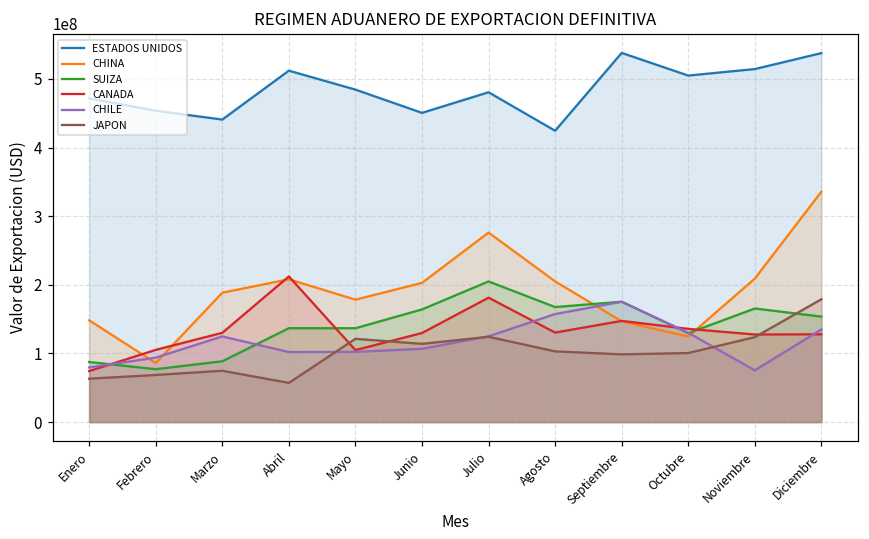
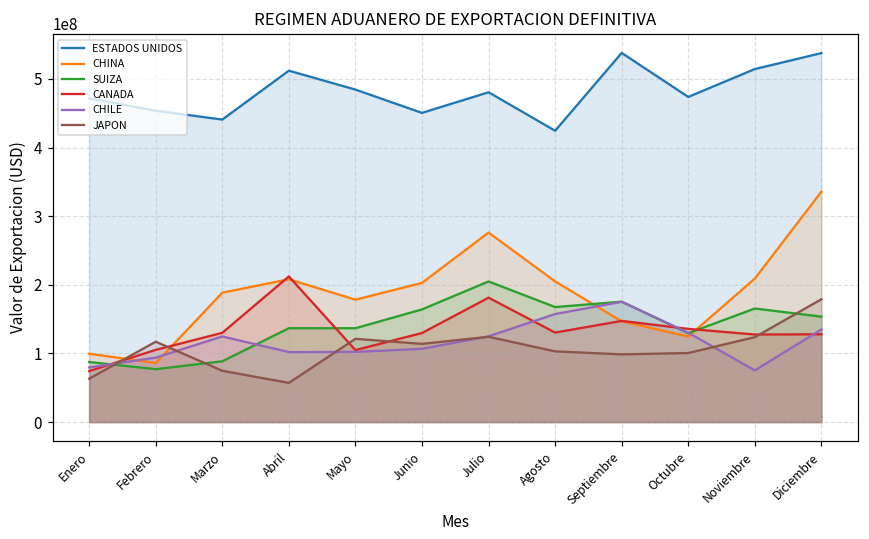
  {
    "ESTADOS UNIDOS": {
      "Marzo": 440000000,
      "Abril": 510000000,
      "Mayo": 480000000,
      "Junio": 450000000,
      "Julio": 480000000,
      "Agosto": 420000000,
      "Septiembre": 540000000,
-     "Octubre": 500000000,
+     "Octubre": 470000000,
      "Noviembre": 510000000,
      "Diciembre": 540000000
    },
    "CHINA": {
-     "Enero": 150000000,
+     "Enero": 100000000,
      "Febrero": 90000000,
      "Marzo": 190000000,
      "Abril": 210000000,
      "Mayo": 180000000,
      "Junio": 200000000,
      "Julio": 280000000,
      "Agosto": 200000000,
      "Octubre": 120000000,
      "Noviembre": 210000000,
      "Diciembre": 340000000
    },
    "SUIZA": {
      "Enero": 90000000,
      "Febrero": 80000000,
      "Marzo": 90000000,
      "Abril": 140000000,
      "Mayo": 140000000,
      "Junio": 160000000,
      "Julio": 200000000,
      "Agosto": 170000000,
      "Noviembre": 170000000,
      "Diciembre": 150000000
    },
    "CANADA": {
      "Enero": 70000000,
      "Febrero": 110000000,
      "Marzo": 130000000,
      "Abril": 210000000,
      "Junio": 130000000,
      "Julio": 180000000,
      "Agosto": 130000000,
      "Octubre": 140000000,
      "Diciembre": 130000000
    },
    "CHILE": {
      "Enero": 80000000,
      "Febrero": 90000000,
      "Marzo": 120000000,
      "Abril": 100000000,
      "Junio": 110000000,
      "Agosto": 160000000,
      "Noviembre": 80000000,
      "Diciembre": 130000000
    },
    "JAPON": {
      "Enero": 60000000,
-     "Febrero": 70000000,
+     "Febrero": 120000000,
      "Marzo": 70000000,
      "Abril": 60000000,
      "Mayo": 120000000,
      "Junio": 110000000,
      "Agosto": 100000000,
      "Septiembre": 100000000,
      "Octubre": 100000000,
      "Diciembre": 180000000
    }
  }
